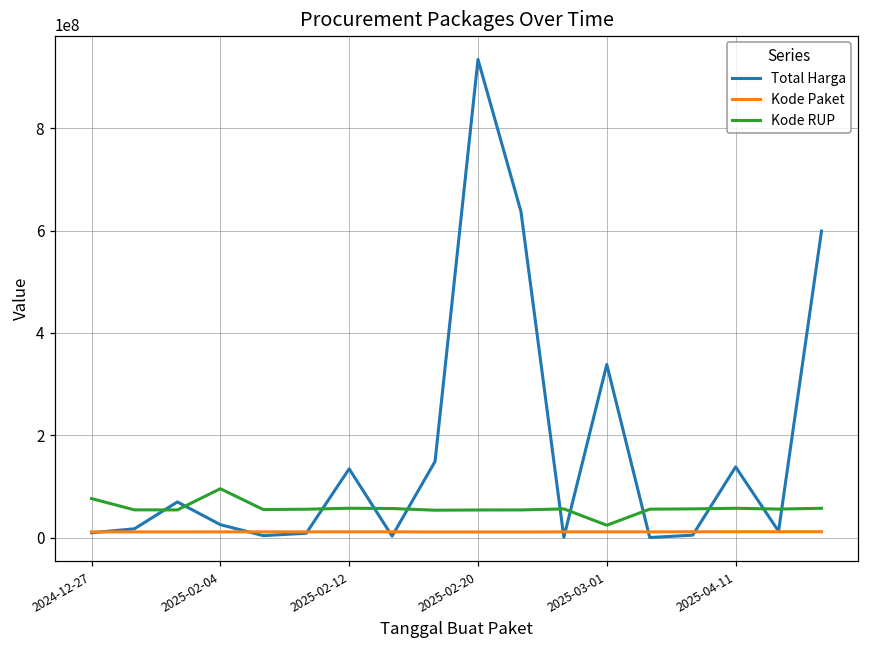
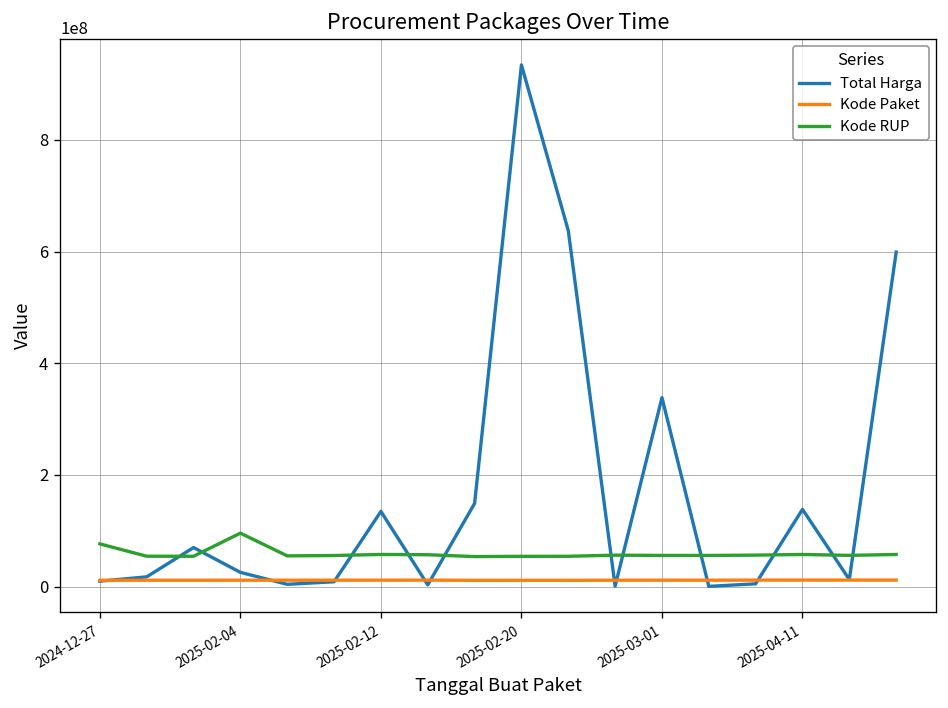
  {
    "Total Harga": {
      "2025-02-04": 30000000,
      "2025-02-12": 130000000,
      "2025-03-01": 340000000,
      "2025-04-11": 140000000
    },
    "Kode Paket": {
      "2025-02-04": 10000000,
      "2025-02-12": 10000000,
      "2025-03-01": 10000000,
      "2025-04-11": 10000000
    },
    "Kode RUP": {
      "2024-12-27": 80000000,
      "2025-02-04": 100000000,
      "2025-02-12": 60000000,
-     "2025-03-01": 20000000,
+     "2025-03-01": 60000000,
      "2025-04-11": 60000000
    }
  }
